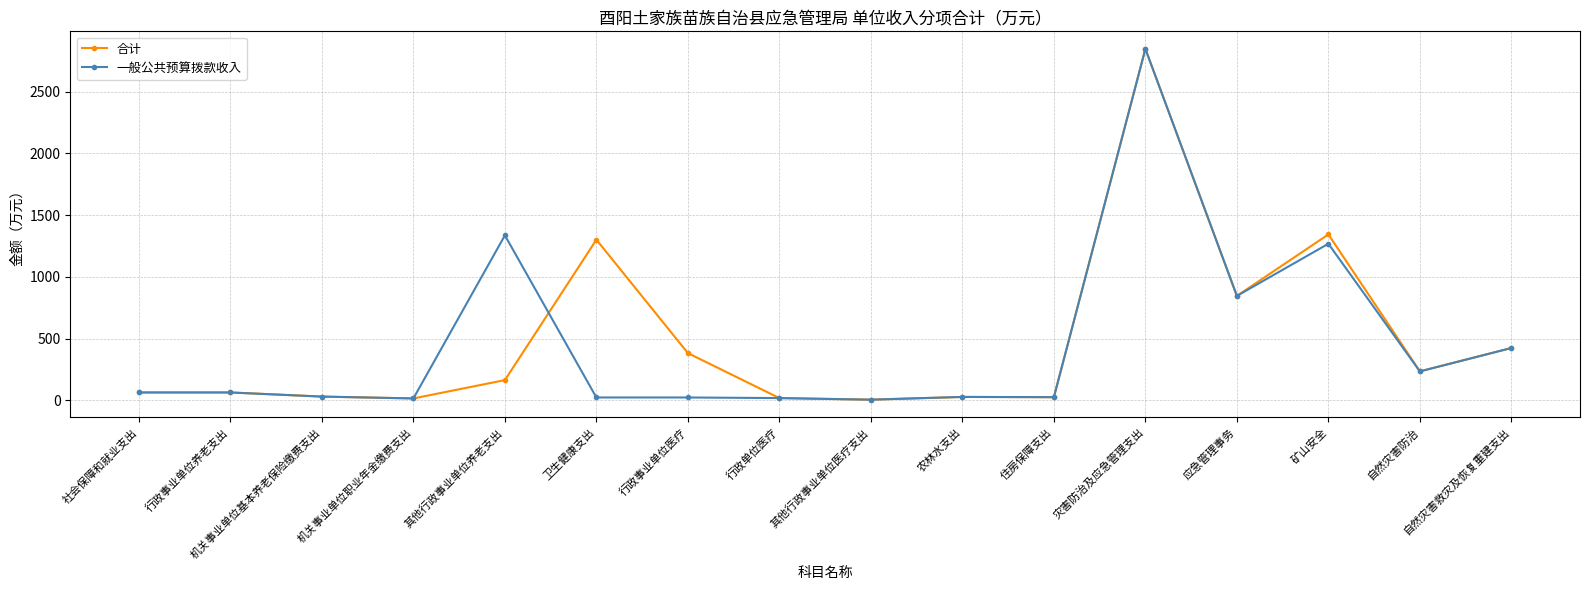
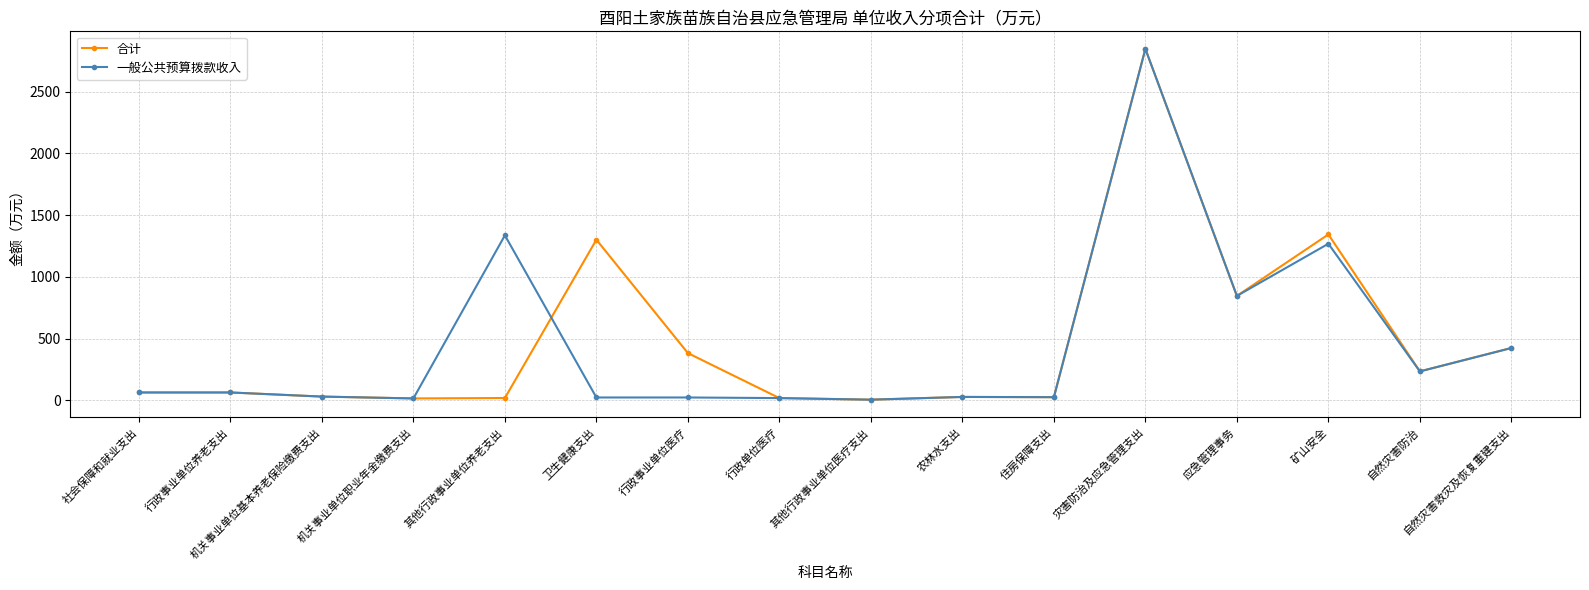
  {
    "合计": {
-     "其他行政事业单位养老支出": 160,
+     "其他行政事业单位养老支出": 20,
      "卫生健康支出": 1300,
      "行政事业单位医疗": 380,
      "矿山安全": 1340
    },
    "一般公共预算拨款收入": {
      "其他行政事业单位养老支出": 1340,
      "卫生健康支出": 20,
      "行政事业单位医疗": 20,
      "矿山安全": 1270
    }
  }
